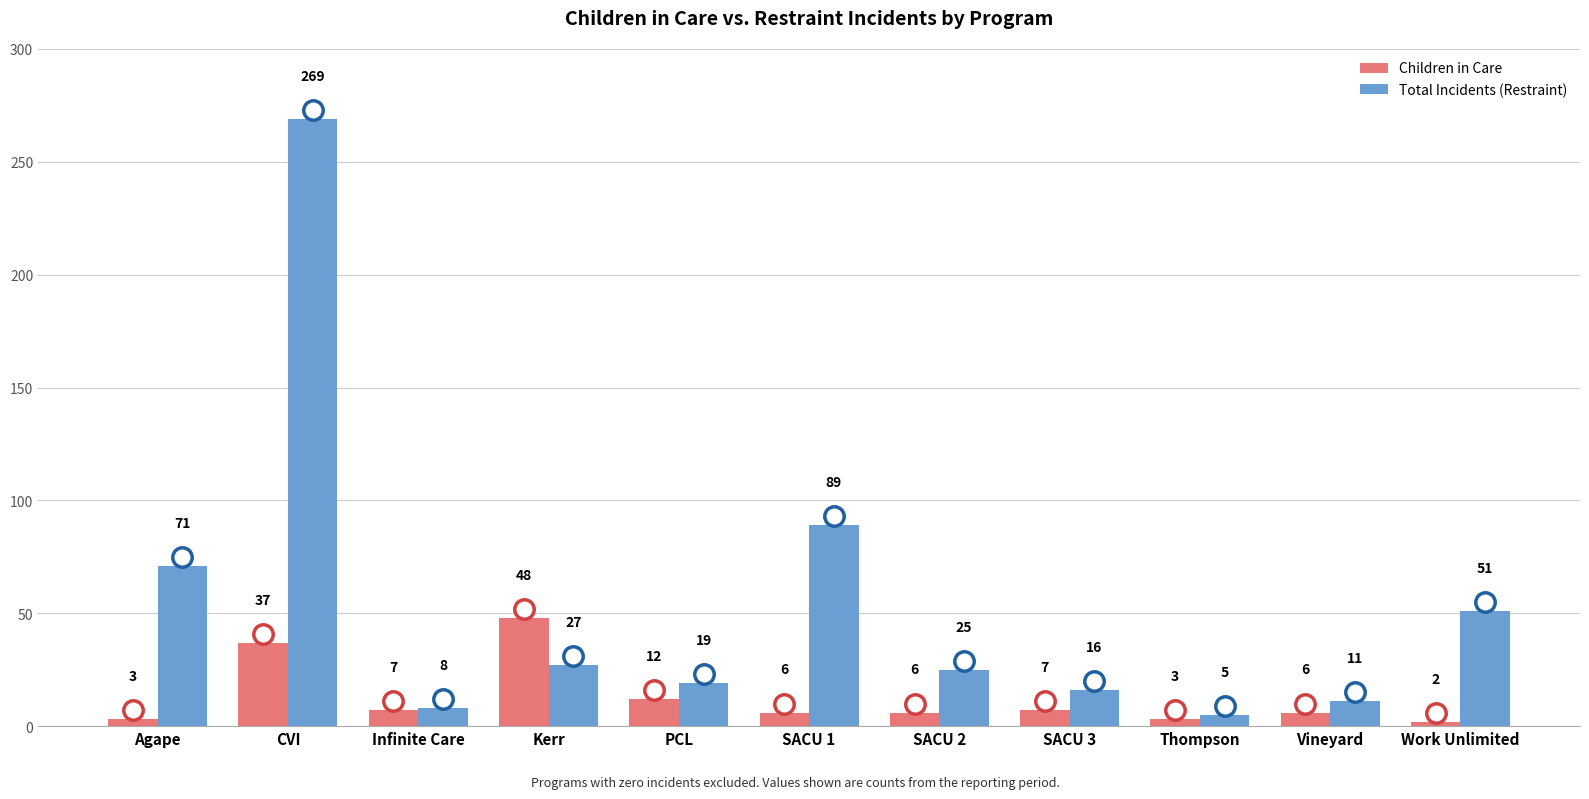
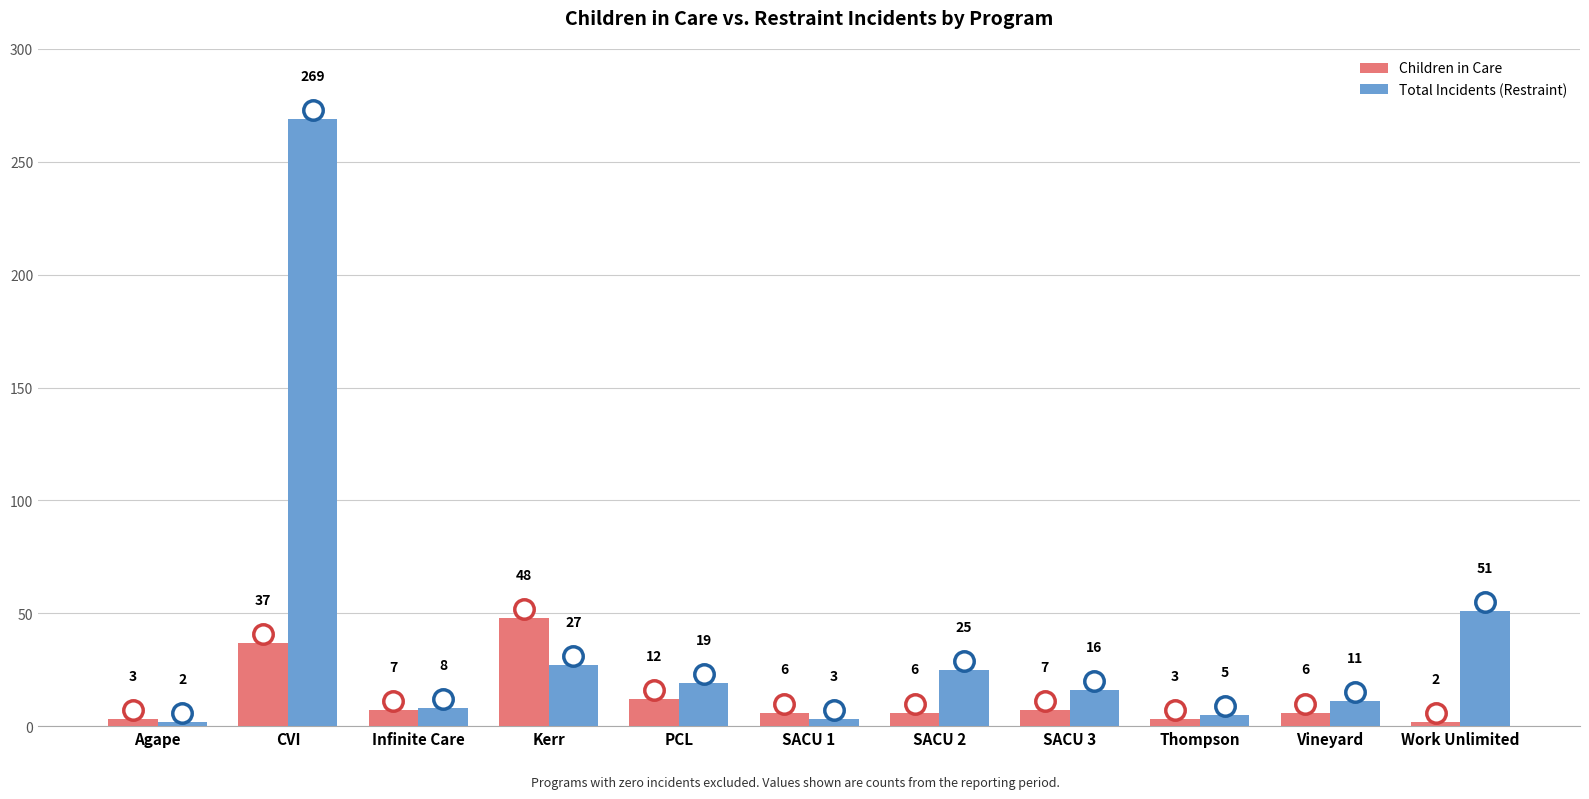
  {
    "Children in Care": {
      "Agape": 3,
      "CVI": 37,
      "Infinite Care": 7,
      "Kerr": 48,
      "PCL": 12,
      "SACU 1": 6,
      "SACU 2": 6,
      "SACU 3": 7,
      "Thompson": 3,
      "Vineyard": 6,
      "Work Unlimited": 2
    },
    "Total Incidents (Restraint)": {
-     "Agape": 71,
-     "SACU 1": 89
+     "Agape": 2,
+     "SACU 1": 3
    }
  }
